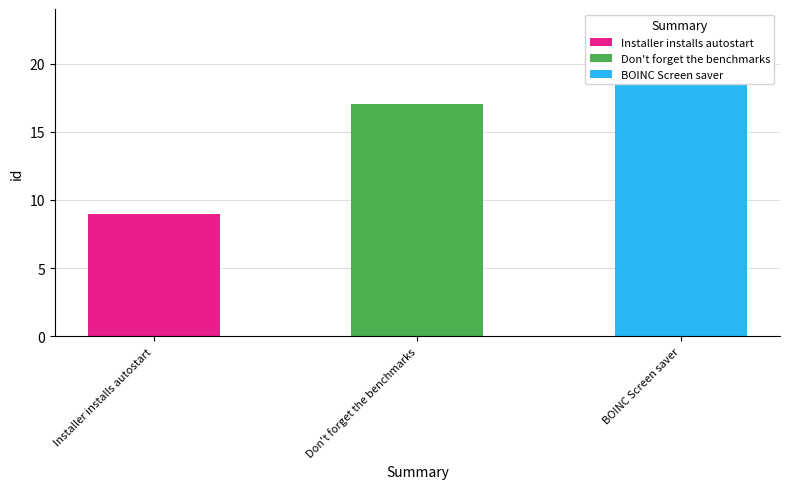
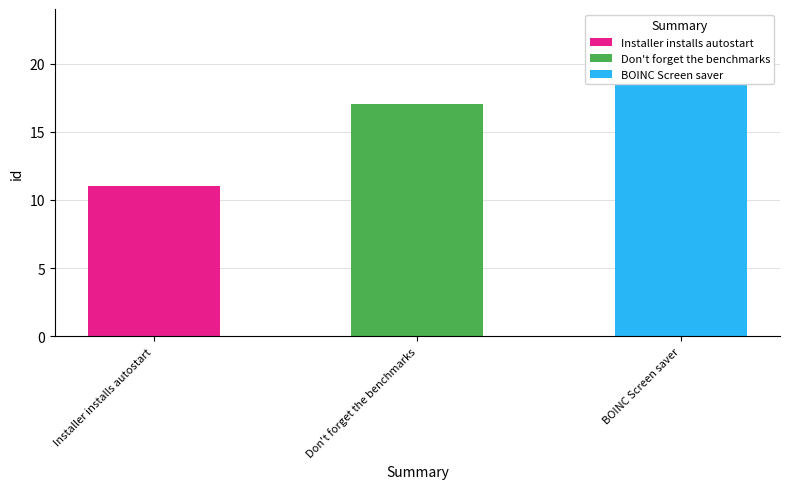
  {
-   "Installer installs autostart": 9,
+   "Installer installs autostart": 11,
    "Don't forget the benchmarks": 17
  }
